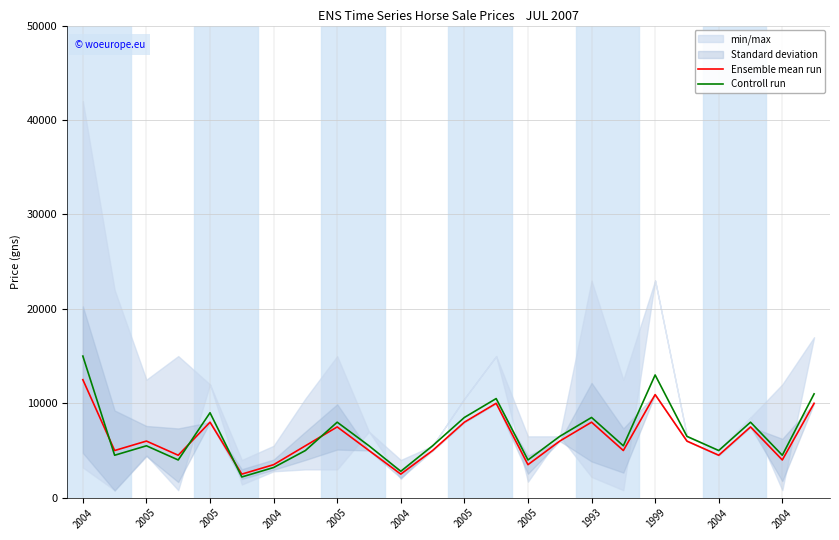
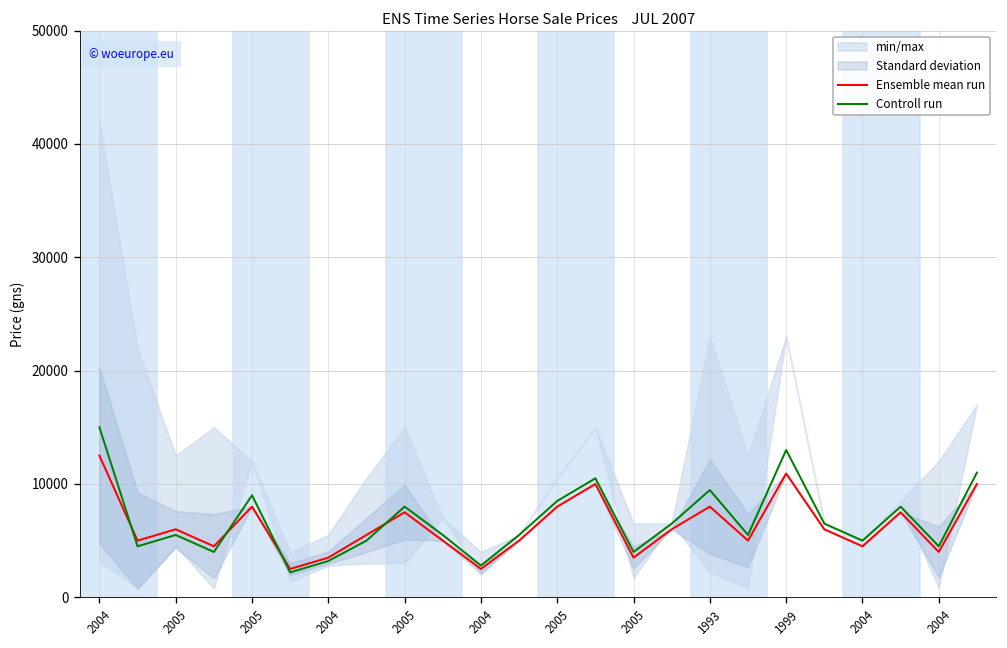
  {
    "Ensemble mean run": {
      "1993": 8000
    },
    "Controll run": {
-     "1993": 8500,
+     "1993": 9500,
      "1999": 13000
    }
  }
